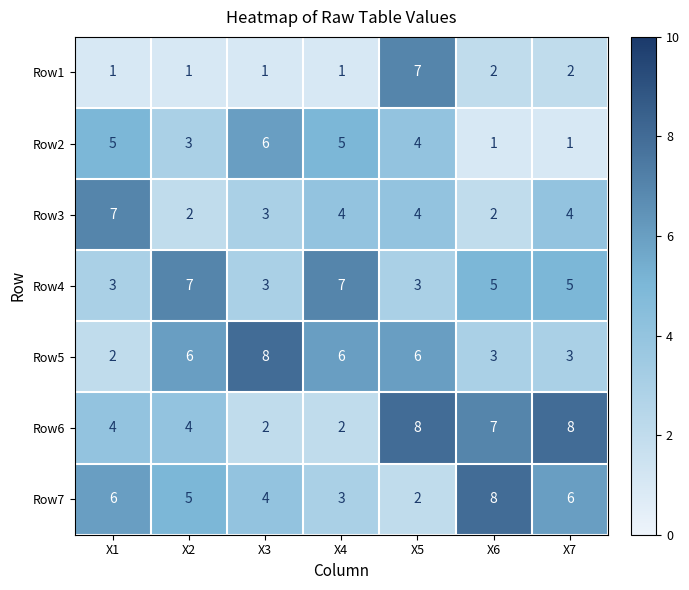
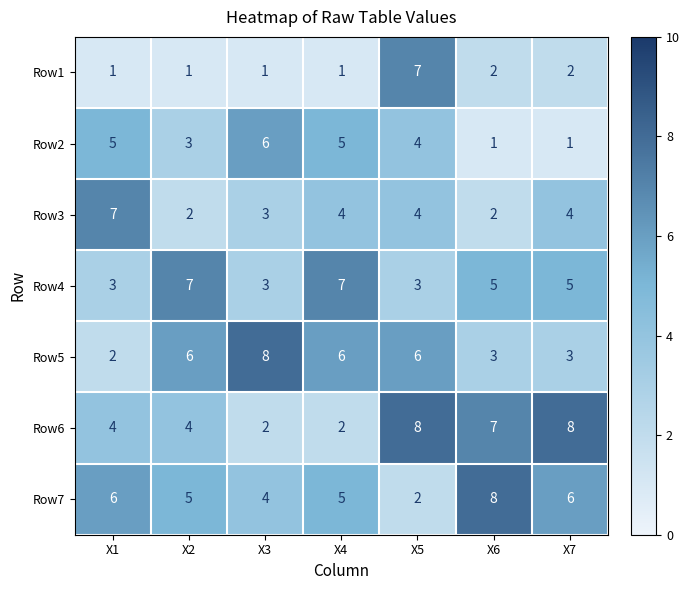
  {
    "Row1": {
      "X1": 1,
      "X2": 1,
      "X3": 1,
      "X4": 1,
      "X5": 7,
      "X6": 2,
      "X7": 2
    },
    "Row2": {
      "X1": 5,
      "X2": 3,
      "X3": 6,
      "X4": 5,
      "X5": 4,
      "X6": 1,
      "X7": 1
    },
    "Row3": {
      "X1": 7,
      "X2": 2,
      "X3": 3,
      "X4": 4,
      "X5": 4,
      "X6": 2,
      "X7": 4
    },
    "Row4": {
      "X1": 3,
      "X2": 7,
      "X3": 3,
      "X4": 7,
      "X5": 3,
      "X6": 5,
      "X7": 5
    },
    "Row5": {
      "X1": 2,
      "X2": 6,
      "X3": 8,
      "X4": 6,
      "X5": 6,
      "X6": 3,
      "X7": 3
    },
    "Row6": {
      "X1": 4,
      "X2": 4,
      "X3": 2,
      "X4": 2,
      "X5": 8,
      "X6": 7,
      "X7": 8
    },
    "Row7": {
      "X1": 6,
      "X2": 5,
      "X3": 4,
-     "X4": 3,
+     "X4": 5,
      "X5": 2,
      "X6": 8,
      "X7": 6
    }
  }
